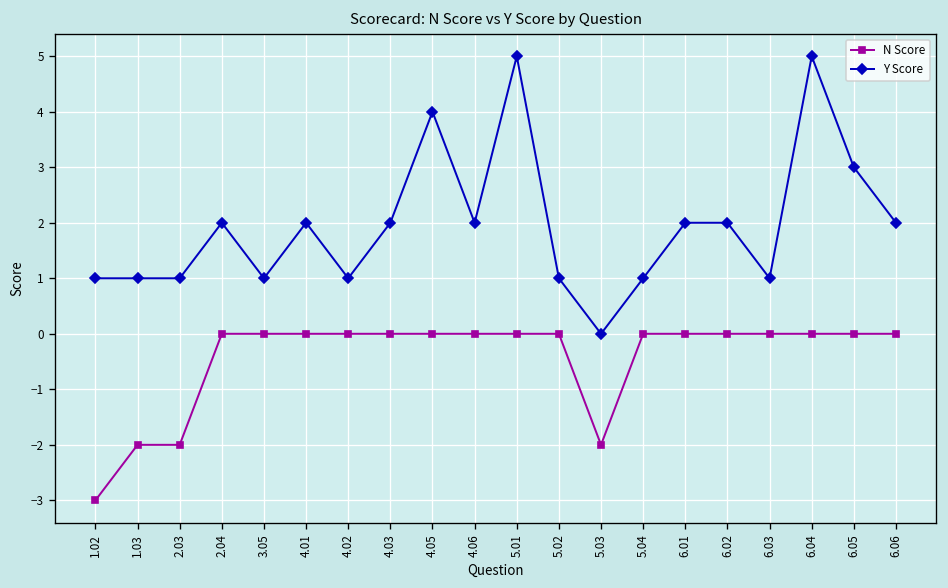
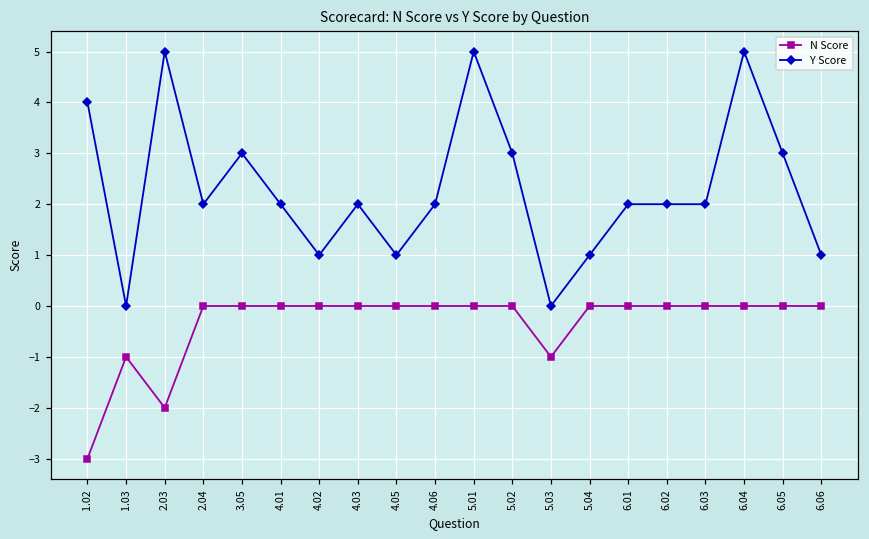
  {
    "N Score": {
      "1.02": -3,
-     "1.03": -2,
+     "1.03": -1,
      "2.03": -2,
      "2.04": 0,
      "3.05": 0,
      "4.01": 0,
      "4.02": 0,
      "4.03": 0,
      "4.05": 0,
      "4.06": 0,
      "5.01": 0,
      "5.02": 0,
-     "5.03": -2,
+     "5.03": -1,
      "5.04": 0,
      "6.01": 0,
      "6.02": 0,
      "6.03": 0,
      "6.04": 0,
      "6.05": 0,
      "6.06": 0
    },
    "Y Score": {
-     "1.02": 1,
-     "1.03": 1,
-     "2.03": 1,
+     "1.02": 4,
+     "1.03": 0,
+     "2.03": 5,
      "2.04": 2,
-     "3.05": 1,
+     "3.05": 3,
      "4.01": 2,
      "4.02": 1,
      "4.03": 2,
-     "4.05": 4,
+     "4.05": 1,
      "4.06": 2,
      "5.01": 5,
-     "5.02": 1,
+     "5.02": 3,
      "5.03": 0,
      "5.04": 1,
      "6.01": 2,
      "6.02": 2,
-     "6.03": 1,
+     "6.03": 2,
      "6.04": 5,
      "6.05": 3,
-     "6.06": 2
+     "6.06": 1
    }
  }
